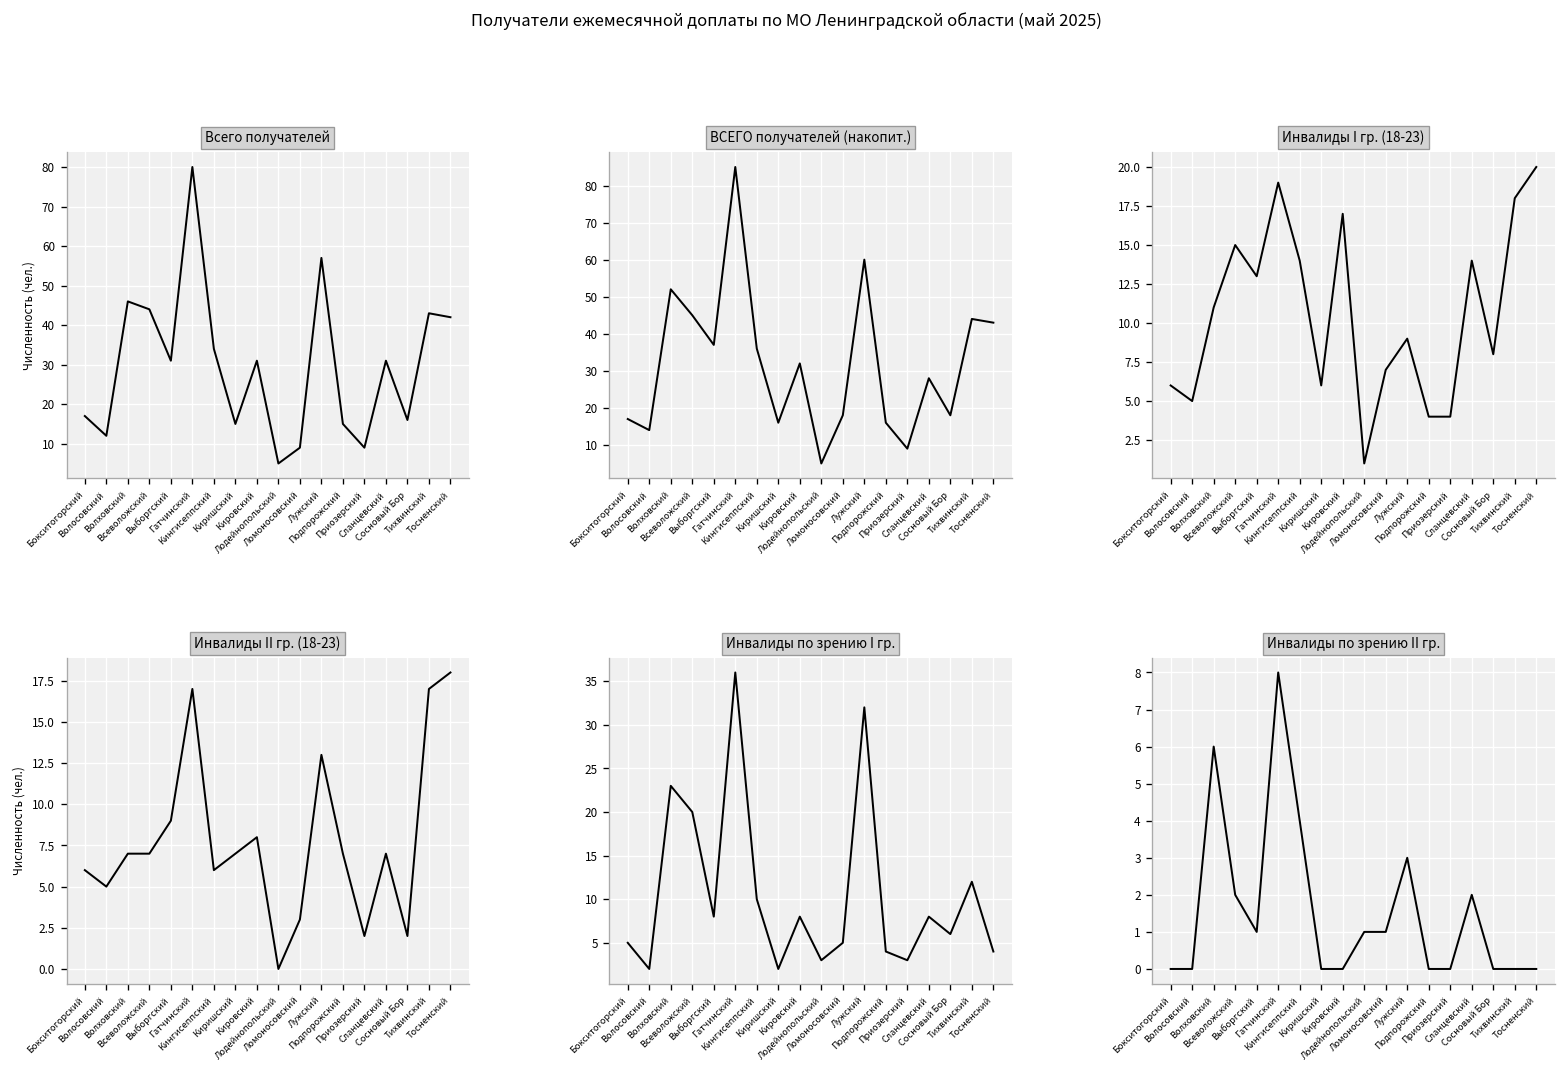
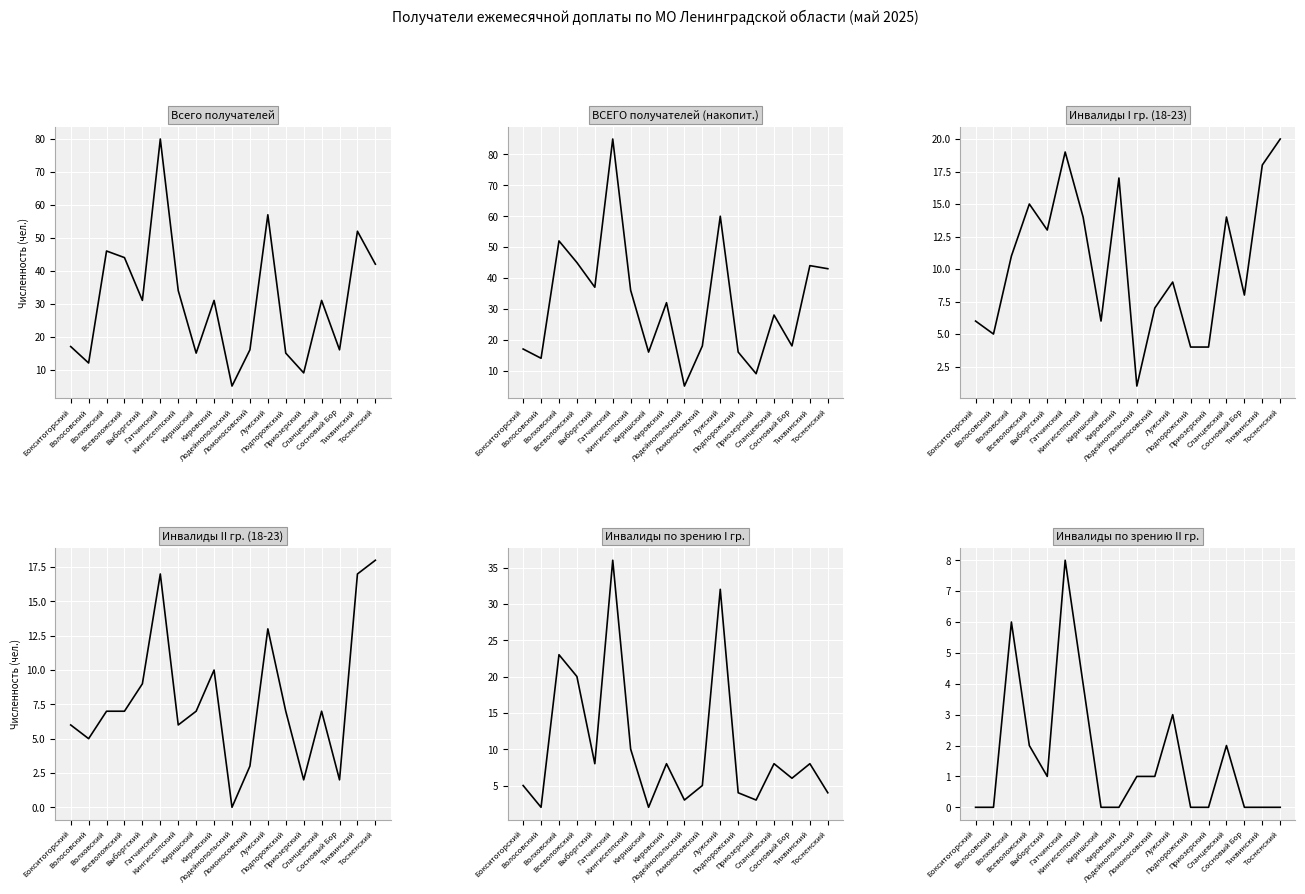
  {
    "Всего получателей": {
      "Бокситогорский": 17,
      "Волосовский": 12,
      "Волховский": 46,
      "Всеволожский": 44,
      "Выборгский": 31,
      "Гатчинский": 80,
      "Кингисеппский": 34,
      "Киришский": 15,
      "Кировский": 31,
      "Лодейнопольский": 5,
-     "Ломоносовский": 9,
+     "Ломоносовский": 16,
      "Лужский": 57,
      "Подпорожский": 15,
      "Приозерский": 9,
      "Сланцевский": 31,
      "Сосновый Бор": 16,
-     "Тихвинский": 43,
+     "Тихвинский": 52,
      "Тосненский": 42
    },
    "ВСЕГО получателей (накопит.)": {
      "Бокситогорский": 17,
      "Волосовский": 14,
      "Волховский": 52,
      "Всеволожский": 45,
      "Выборгский": 37,
      "Гатчинский": 85,
      "Кингисеппский": 36,
      "Киришский": 16,
      "Кировский": 32,
      "Лодейнопольский": 5,
      "Ломоносовский": 18,
      "Лужский": 60,
      "Подпорожский": 16,
      "Приозерский": 9,
      "Сланцевский": 28,
      "Сосновый Бор": 18,
      "Тихвинский": 44,
      "Тосненский": 43
    },
    "Инвалиды I гр. (18-23)": {
      "Бокситогорский": 6.0,
      "Волосовский": 5.0,
      "Волховский": 11.0,
      "Всеволожский": 15.0,
      "Выборгский": 13.0,
      "Гатчинский": 19.0,
      "Кингисеппский": 14.0,
      "Киришский": 6.0,
      "Кировский": 17.0,
      "Лодейнопольский": 1.0,
      "Ломоносовский": 7.0,
      "Лужский": 9.0,
      "Подпорожский": 4.0,
      "Приозерский": 4.0,
      "Сланцевский": 14.0,
      "Сосновый Бор": 8.0,
      "Тихвинский": 18.0,
      "Тосненский": 20.0
    },
    "Инвалиды II гр. (18-23)": {
      "Бокситогорский": 6,
      "Волосовский": 5,
      "Волховский": 7,
      "Всеволожский": 7,
      "Выборгский": 9,
      "Гатчинский": 17,
      "Кингисеппский": 6,
      "Киришский": 7,
-     "Кировский": 8,
+     "Кировский": 10,
      "Лодейнопольский": 0,
      "Ломоносовский": 3,
      "Лужский": 13,
      "Подпорожский": 7,
      "Приозерский": 2,
      "Сланцевский": 7,
      "Сосновый Бор": 2,
      "Тихвинский": 17,
      "Тосненский": 18
    },
    "Инвалиды по зрению I гр.": {
      "Бокситогорский": 5,
      "Волосовский": 2,
      "Волховский": 23,
      "Всеволожский": 20,
      "Выборгский": 8,
      "Гатчинский": 36,
      "Кингисеппский": 10,
      "Киришский": 2,
      "Кировский": 8,
      "Лодейнопольский": 3,
      "Ломоносовский": 5,
      "Лужский": 32,
      "Подпорожский": 4,
      "Приозерский": 3,
      "Сланцевский": 8,
      "Сосновый Бор": 6,
-     "Тихвинский": 12,
+     "Тихвинский": 8,
      "Тосненский": 4
    },
    "Инвалиды по зрению II гр.": {
      "Бокситогорский": 0.0,
      "Волосовский": 0.0,
      "Волховский": 6.0,
      "Всеволожский": 2.0,
      "Выборгский": 1.0,
      "Гатчинский": 8.0,
      "Кингисеппский": 4.0,
      "Киришский": 0.0,
      "Кировский": 0.0,
      "Лодейнопольский": 1.0,
      "Ломоносовский": 1.0,
      "Лужский": 3.0,
      "Подпорожский": 0.0,
      "Приозерский": 0.0,
      "Сланцевский": 2.0,
      "Сосновый Бор": 0.0,
      "Тихвинский": 0.0,
      "Тосненский": 0.0
    }
  }
